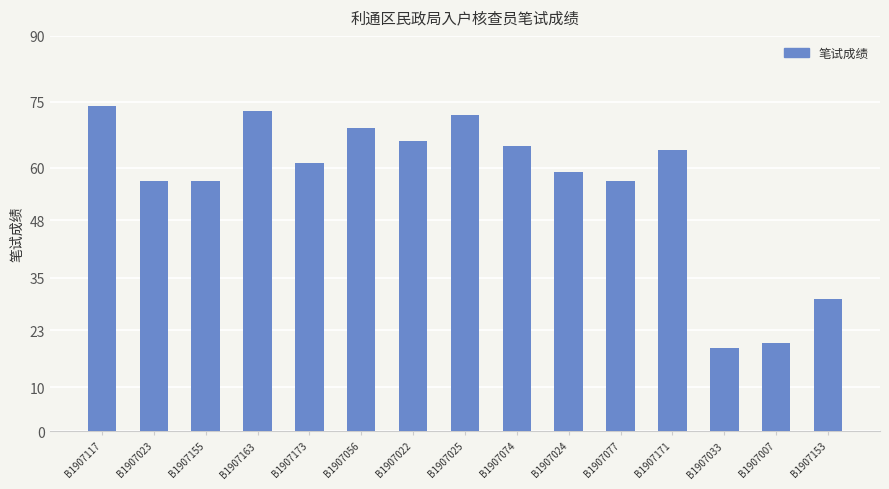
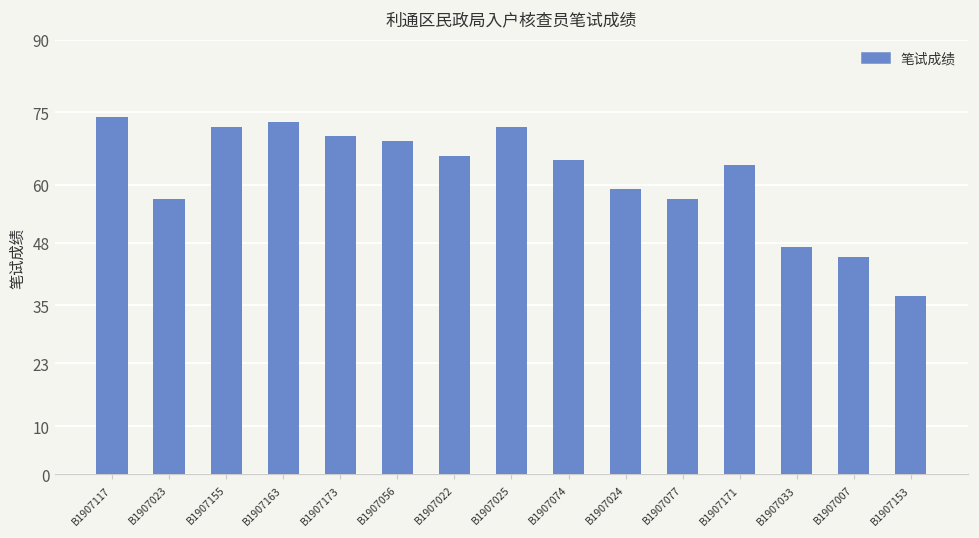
  {
    "B1907117": 74,
    "B1907023": 57,
-   "B1907155": 57,
+   "B1907155": 72,
    "B1907163": 73,
-   "B1907173": 61,
+   "B1907173": 70,
    "B1907056": 69,
    "B1907022": 66,
    "B1907025": 72,
    "B1907074": 65,
    "B1907024": 59,
    "B1907077": 57,
    "B1907171": 64,
-   "B1907033": 19,
-   "B1907007": 20,
-   "B1907153": 30
+   "B1907033": 47,
+   "B1907007": 45,
+   "B1907153": 37
  }
